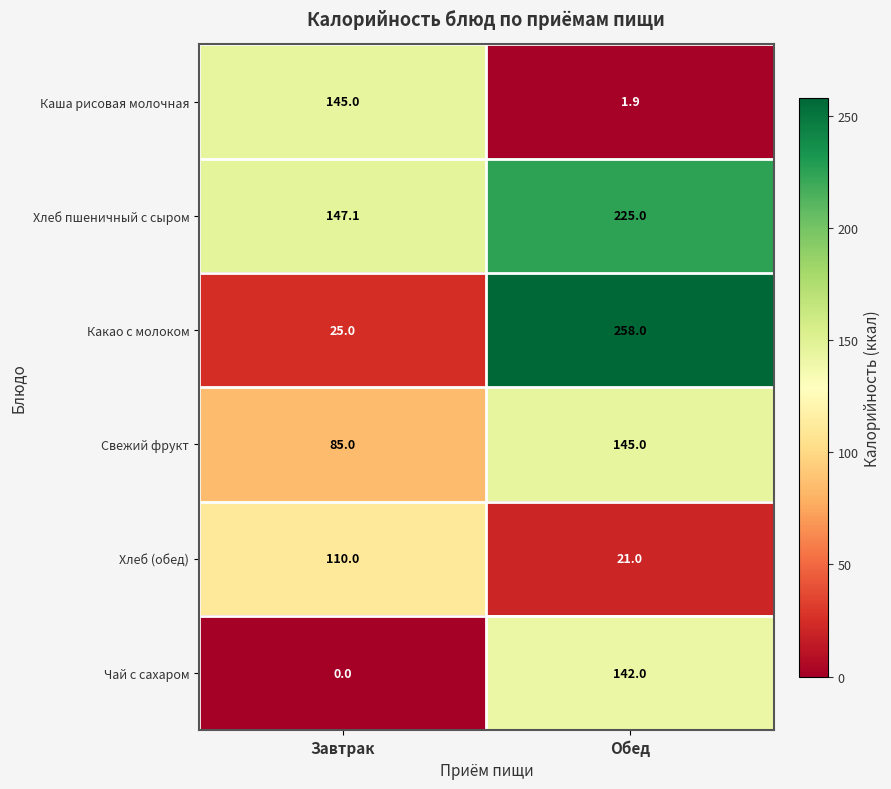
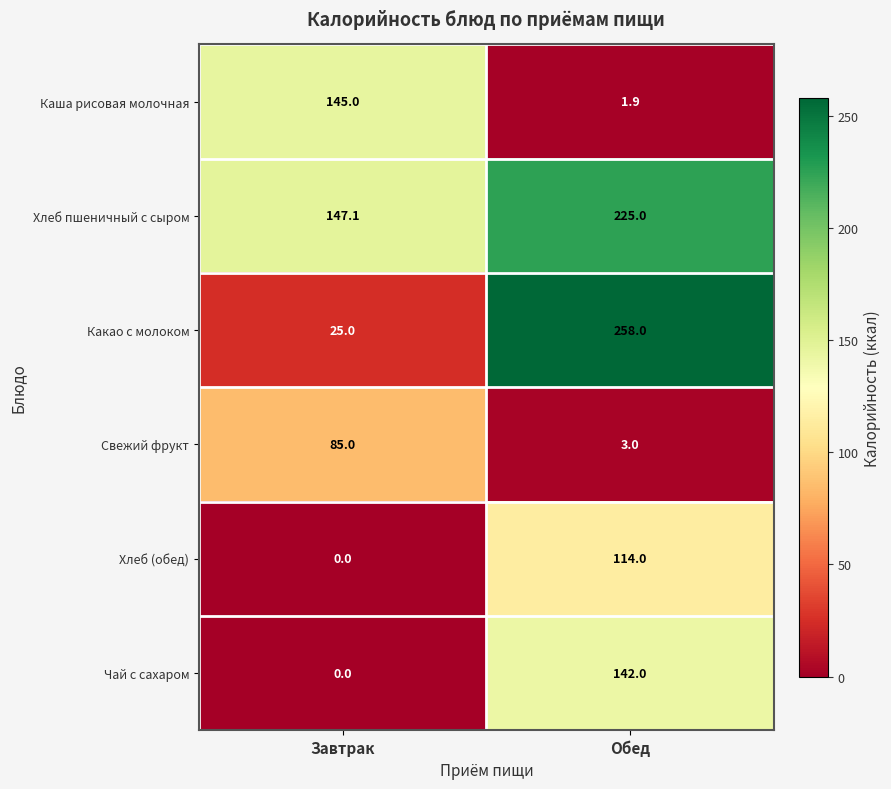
  {
    "Каша рисовая молочная": {
      "Завтрак": 145.0,
      "Обед": 1.9
    },
    "Хлеб пшеничный с сыром": {
      "Завтрак": 147.1,
      "Обед": 225.0
    },
    "Какао с молоком": {
      "Завтрак": 25.0,
      "Обед": 258.0
    },
    "Свежий фрукт": {
      "Завтрак": 85.0,
-     "Обед": 145.0
+     "Обед": 3.0
    },
    "Хлеб (обед)": {
-     "Завтрак": 110.0,
-     "Обед": 21.0
+     "Завтрак": 0.0,
+     "Обед": 114.0
    },
    "Чай с сахаром": {
      "Завтрак": 0.0,
      "Обед": 142.0
    }
  }
